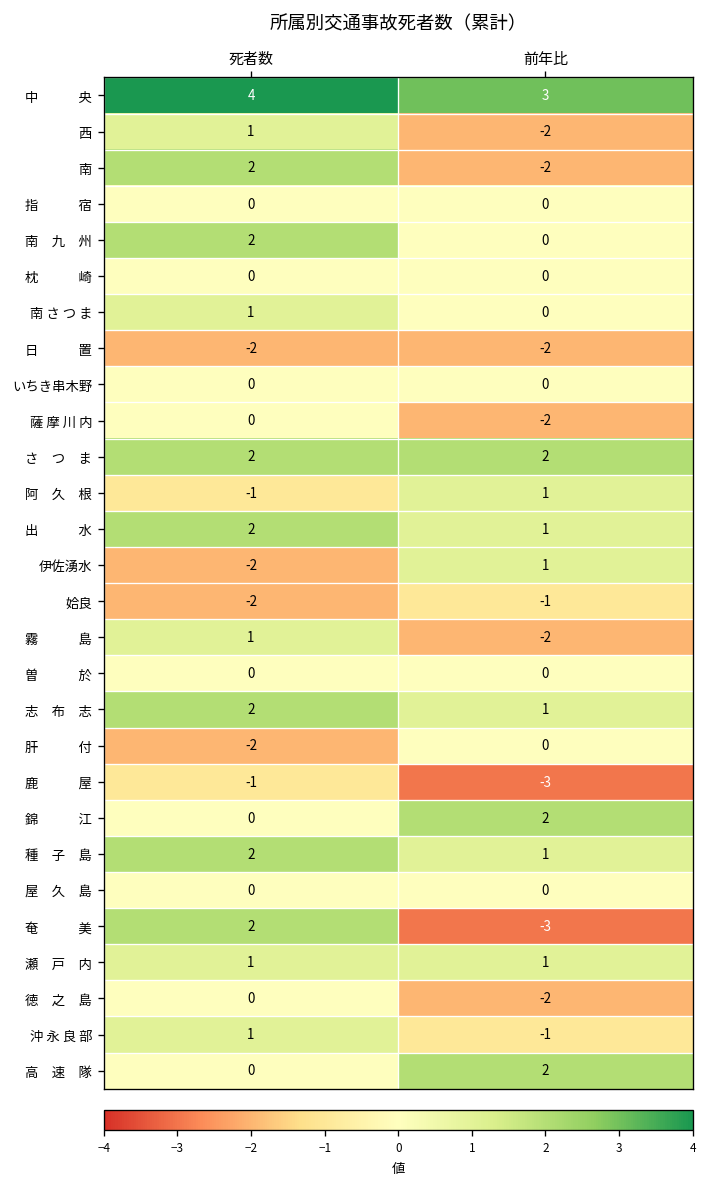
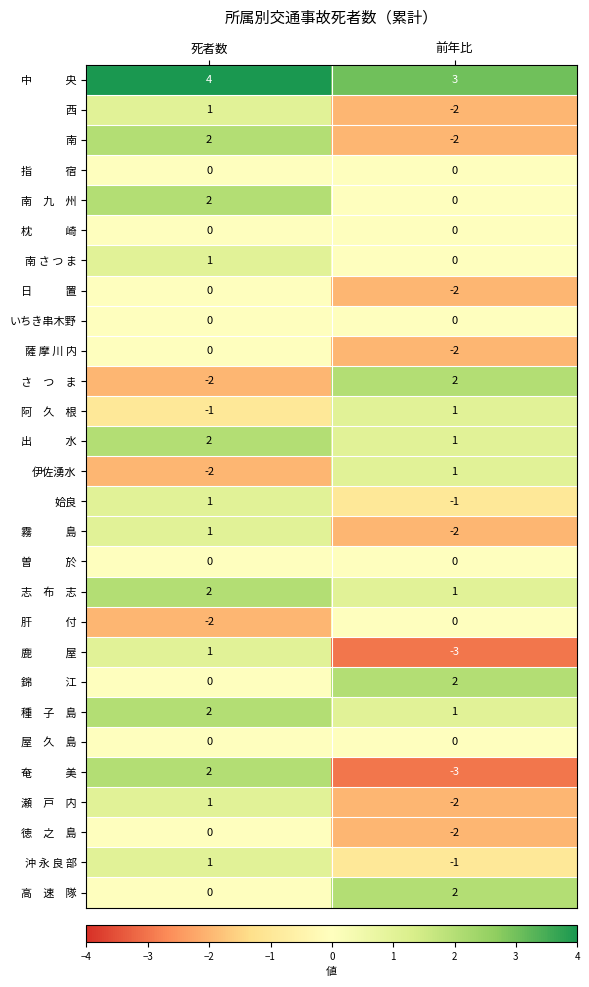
  {
    "中 央": {
      "死者数": 4,
      "前年比": 3
    },
    "西": {
      "死者数": 1,
      "前年比": -2
    },
    "南": {
      "死者数": 2,
      "前年比": -2
    },
    "指 宿": {
      "死者数": 0,
      "前年比": 0
    },
    "南 九 州": {
      "死者数": 2,
      "前年比": 0
    },
    "枕 崎": {
      "死者数": 0,
      "前年比": 0
    },
    "南 さ つ ま": {
      "死者数": 1,
      "前年比": 0
    },
    "日 置": {
-     "死者数": -2,
+     "死者数": 0,
      "前年比": -2
    },
    "いちき串木野": {
      "死者数": 0,
      "前年比": 0
    },
    "薩 摩 川 内": {
      "死者数": 0,
      "前年比": -2
    },
    "さ つ ま": {
-     "死者数": 2,
+     "死者数": -2,
      "前年比": 2
    },
    "阿 久 根": {
      "死者数": -1,
      "前年比": 1
    },
    "出 水": {
      "死者数": 2,
      "前年比": 1
    },
    "伊佐湧水": {
      "死者数": -2,
      "前年比": 1
    },
    "姶良": {
-     "死者数": -2,
+     "死者数": 1,
      "前年比": -1
    },
    "霧 島": {
      "死者数": 1,
      "前年比": -2
    },
    "曽 於": {
      "死者数": 0,
      "前年比": 0
    },
    "志 布 志": {
      "死者数": 2,
      "前年比": 1
    },
    "肝 付": {
      "死者数": -2,
      "前年比": 0
    },
    "鹿 屋": {
-     "死者数": -1,
+     "死者数": 1,
      "前年比": -3
    },
    "錦 江": {
      "死者数": 0,
      "前年比": 2
    },
    "種 子 島": {
      "死者数": 2,
      "前年比": 1
    },
    "屋 久 島": {
      "死者数": 0,
      "前年比": 0
    },
    "奄 美": {
      "死者数": 2,
      "前年比": -3
    },
    "瀬 戸 内": {
      "死者数": 1,
-     "前年比": 1
+     "前年比": -2
    },
    "徳 之 島": {
      "死者数": 0,
      "前年比": -2
    },
    "沖 永 良 部": {
      "死者数": 1,
      "前年比": -1
    },
    "高 速 隊": {
      "死者数": 0,
      "前年比": 2
    }
  }
